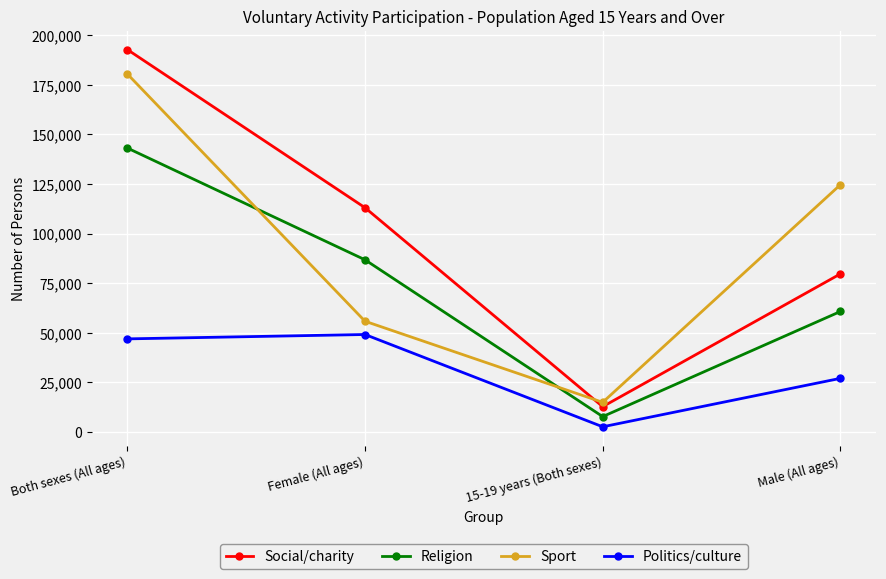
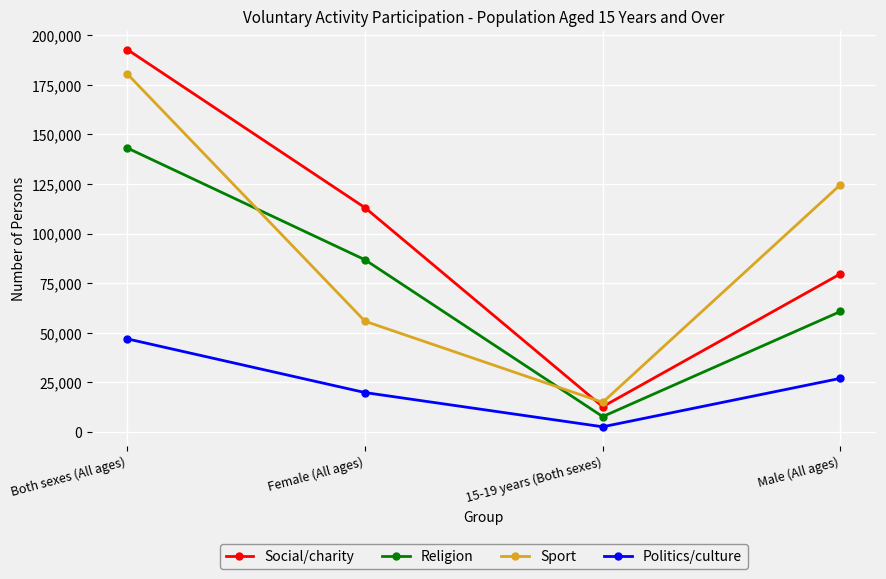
  {
    "Social/charity": {
      "Both sexes (All ages)": "193,000",
      "Female (All ages)": "113,000",
      "15-19 years (Both sexes)": "13,000",
      "Male (All ages)": "80,000"
    },
    "Religion": {
      "Both sexes (All ages)": "143,000",
      "Female (All ages)": "87,000",
      "15-19 years (Both sexes)": "8,000",
      "Male (All ages)": "61,000"
    },
    "Sport": {
      "Both sexes (All ages)": "180,000",
      "Female (All ages)": "56,000",
      "15-19 years (Both sexes)": "15,000",
      "Male (All ages)": "125,000"
    },
    "Politics/culture": {
      "Both sexes (All ages)": "47,000",
-     "Female (All ages)": "49,000",
+     "Female (All ages)": "20,000",
      "15-19 years (Both sexes)": "3,000",
      "Male (All ages)": "27,000"
    }
  }
